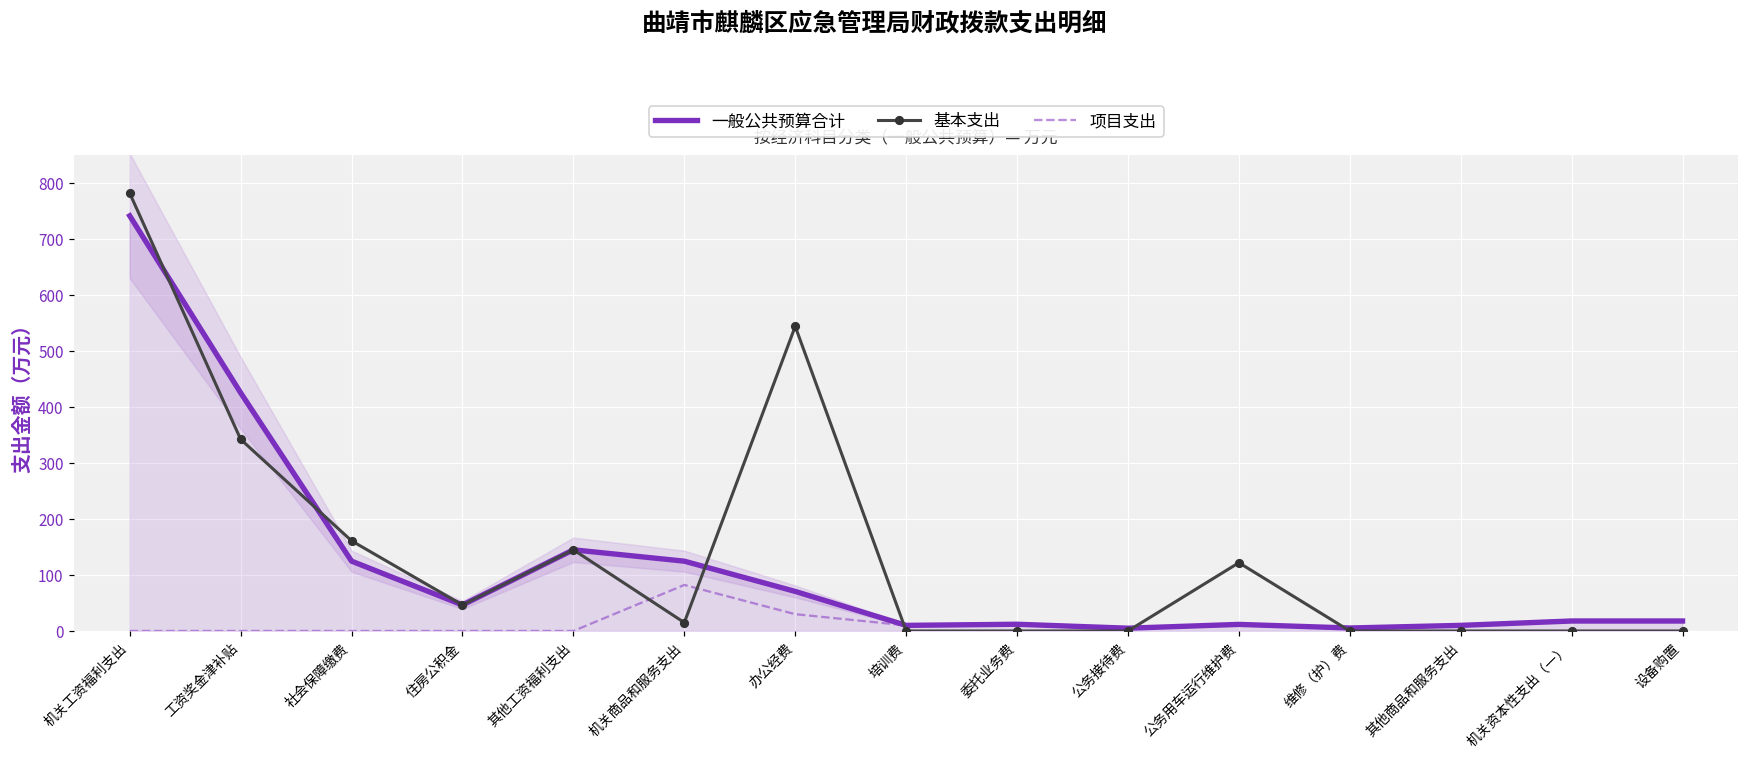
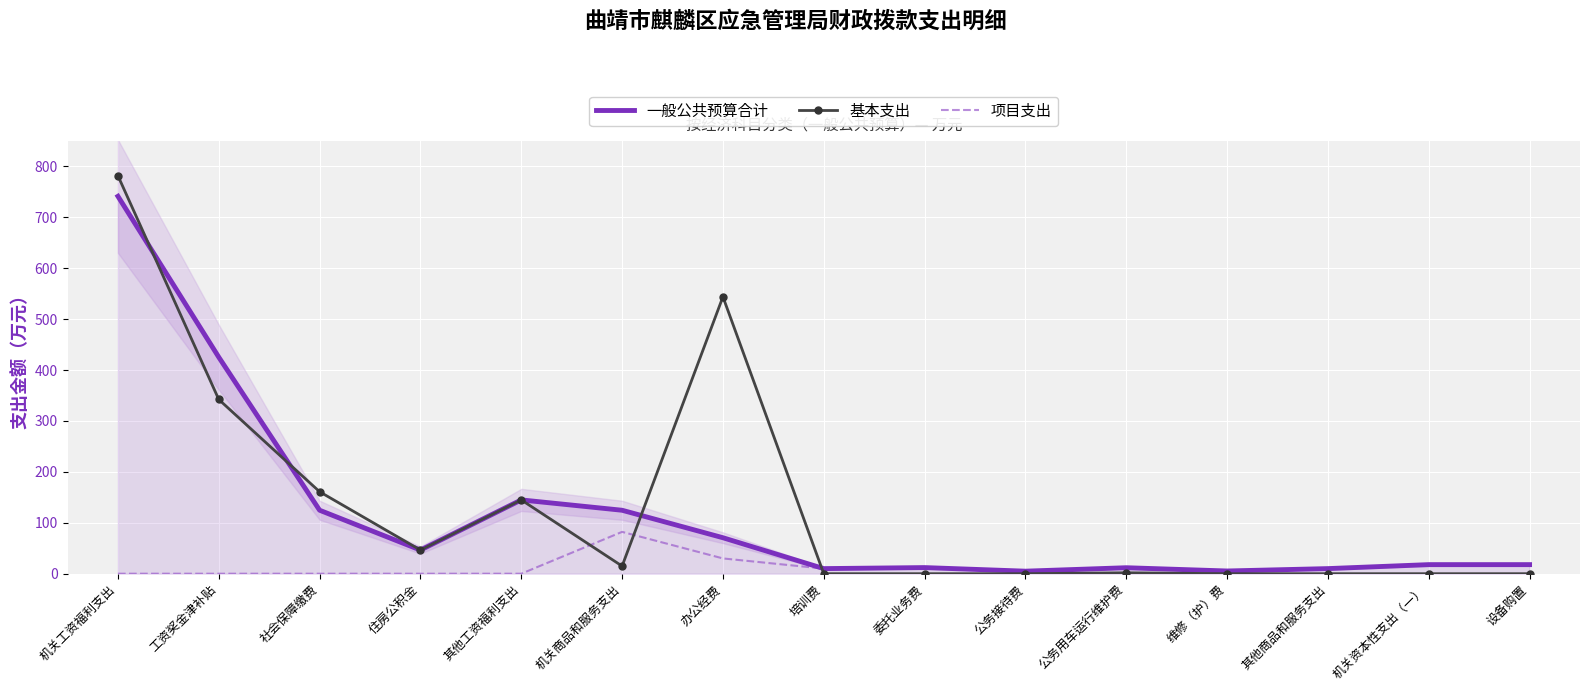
  {
    "基本支出": {
      "机关工资福利支出": 780,
      "工资奖金津补贴": 340,
      "社会保障缴费": 160,
      "机关商品和服务支出": 10,
      "办公经费": 540,
      "培训费": 0,
      "委托业务费": 0,
-     "公务用车运行维护费": 120,
+     "公务用车运行维护费": 0,
      "维修（护）费": 0,
      "其他商品和服务支出": 0,
      "机关资本性支出（一）": 0,
      "设备购置": 0
    }
  }
